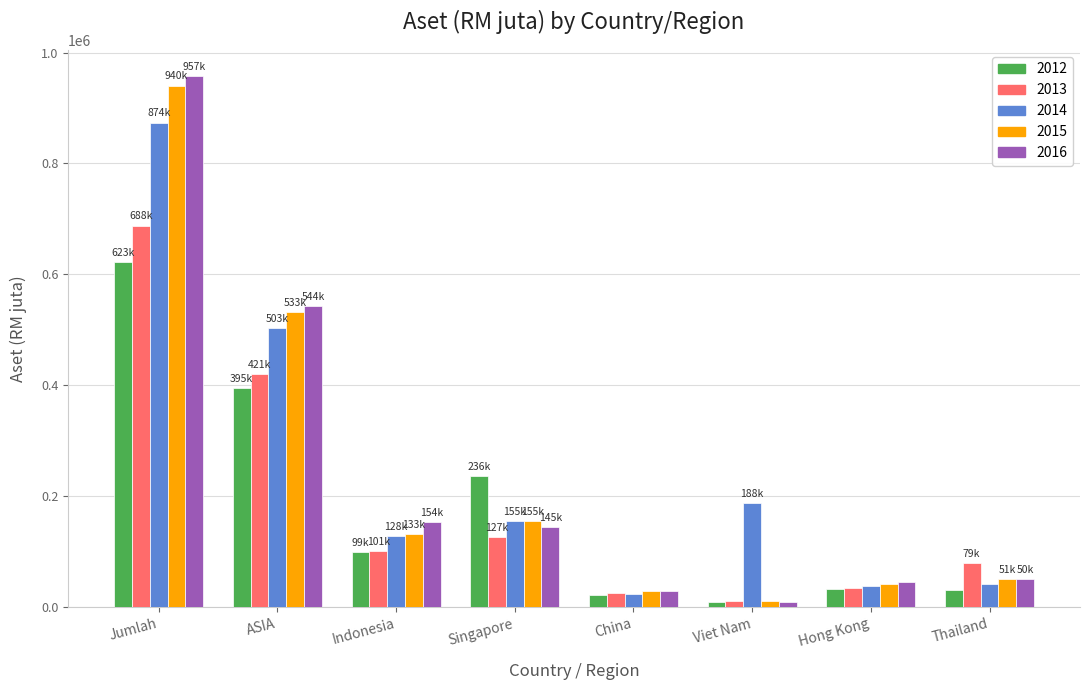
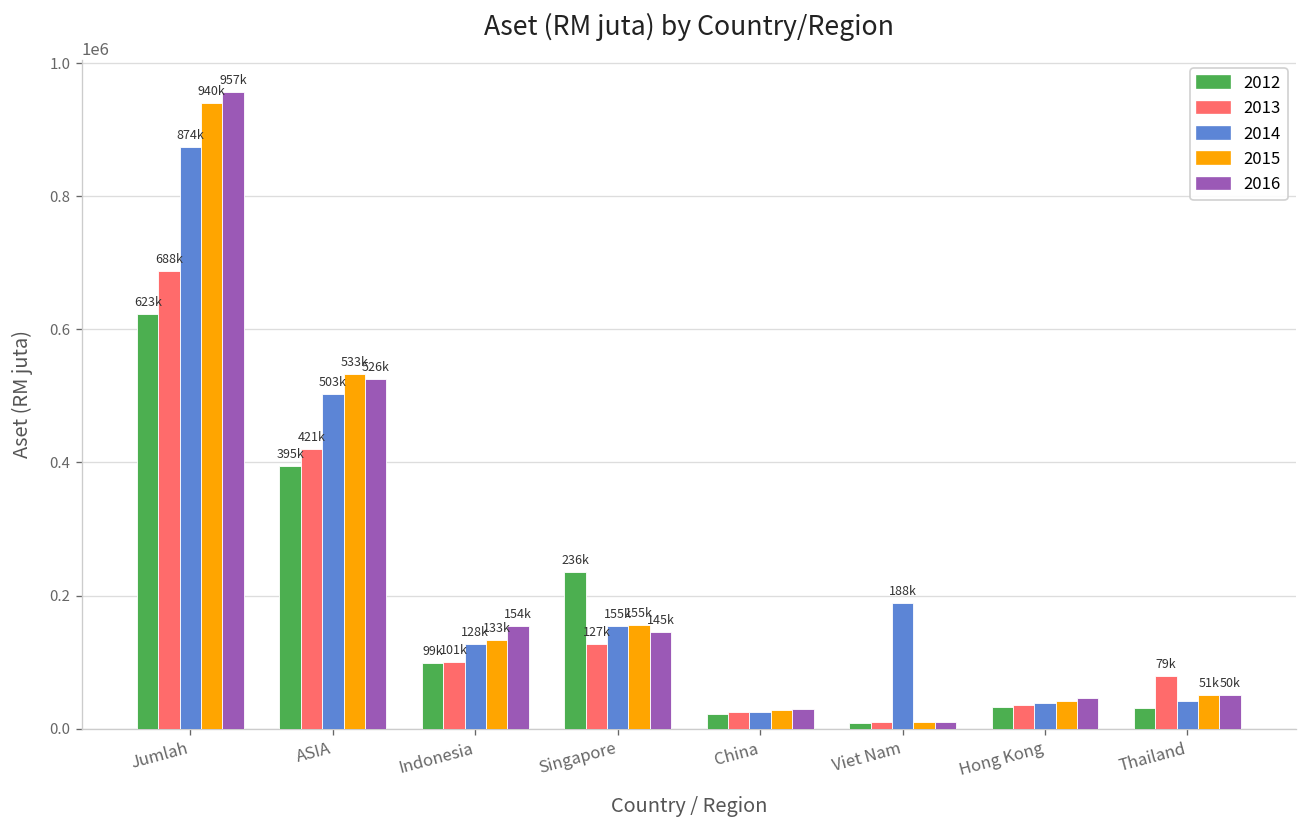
  {
    "2012": {
      "Jumlah": "623k",
      "ASIA": "395k",
      "Indonesia": "99k",
      "Singapore": "236k"
    },
    "2013": {
      "Jumlah": "688k",
      "ASIA": "421k",
      "Indonesia": "101k",
      "Singapore": "127k",
      "Thailand": "79k"
    },
    "2014": {
      "Jumlah": "874k",
      "ASIA": "503k",
      "Viet Nam": "188k"
    },
    "2015": {
      "Jumlah": "940k",
      "ASIA": "533k",
      "Thailand": "51k"
    },
    "2016": {
      "Jumlah": "957k",
-     "ASIA": "544k",
+     "ASIA": "526k",
      "Indonesia": "154k",
      "Singapore": "145k",
      "Thailand": "50k"
    }
  }
